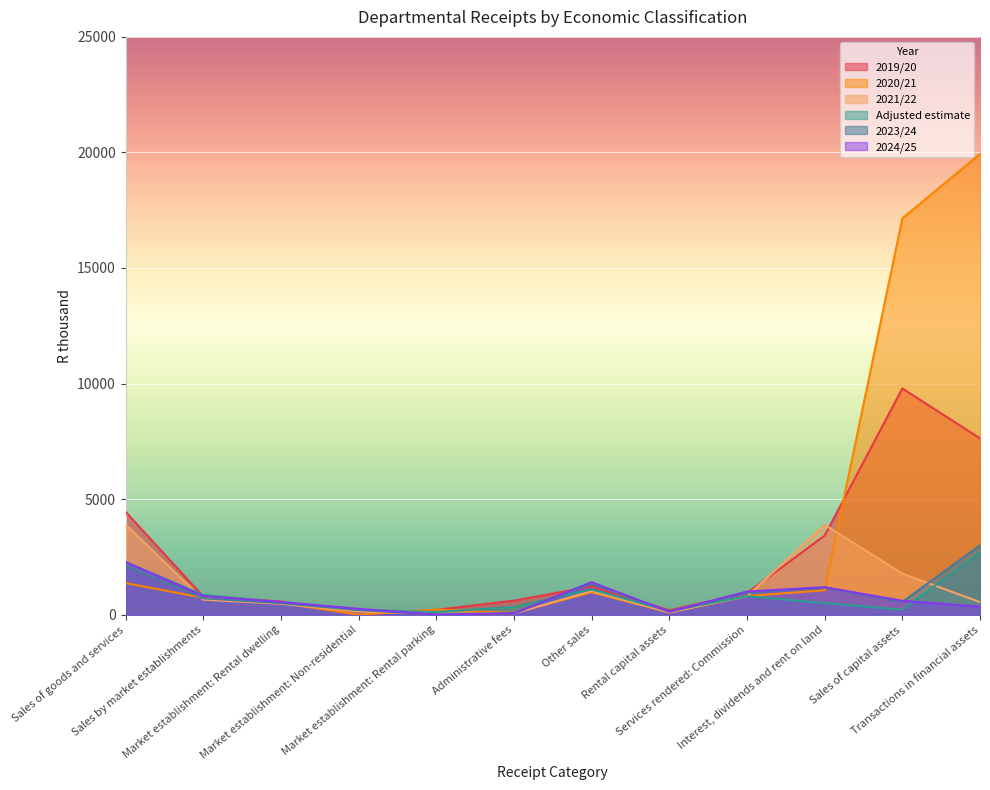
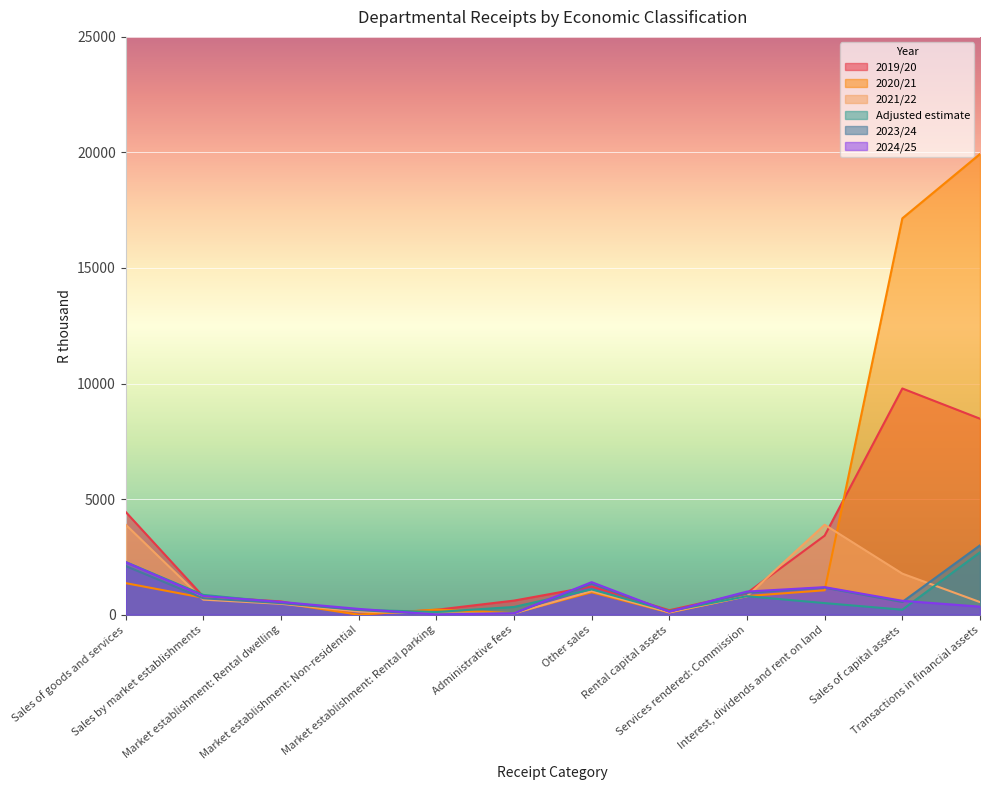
  {
    "2019/20": {
      "Sales of goods and services": 4500,
      "Administrative fees": 600,
      "Other sales": 1200,
      "Interest, dividends and rent on land": 3400,
      "Sales of capital assets": 9800,
-     "Transactions in financial assets": 7600
+     "Transactions in financial assets": 8500
    },
    "2020/21": {
      "Sales of goods and services": 1400,
      "Interest, dividends and rent on land": 1100,
      "Sales of capital assets": 17100,
      "Transactions in financial assets": 19900
    },
    "2021/22": {
      "Sales of goods and services": 3900,
      "Interest, dividends and rent on land": 3900,
      "Sales of capital assets": 1800,
      "Transactions in financial assets": 500
    },
    "2024/25": {
      "Transactions in financial assets": 300
    }
  }
